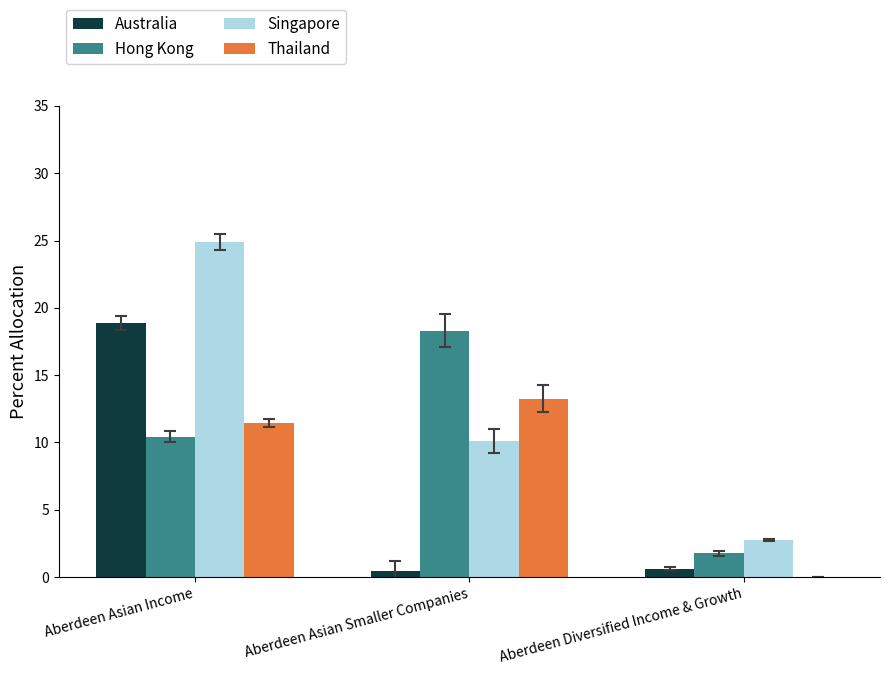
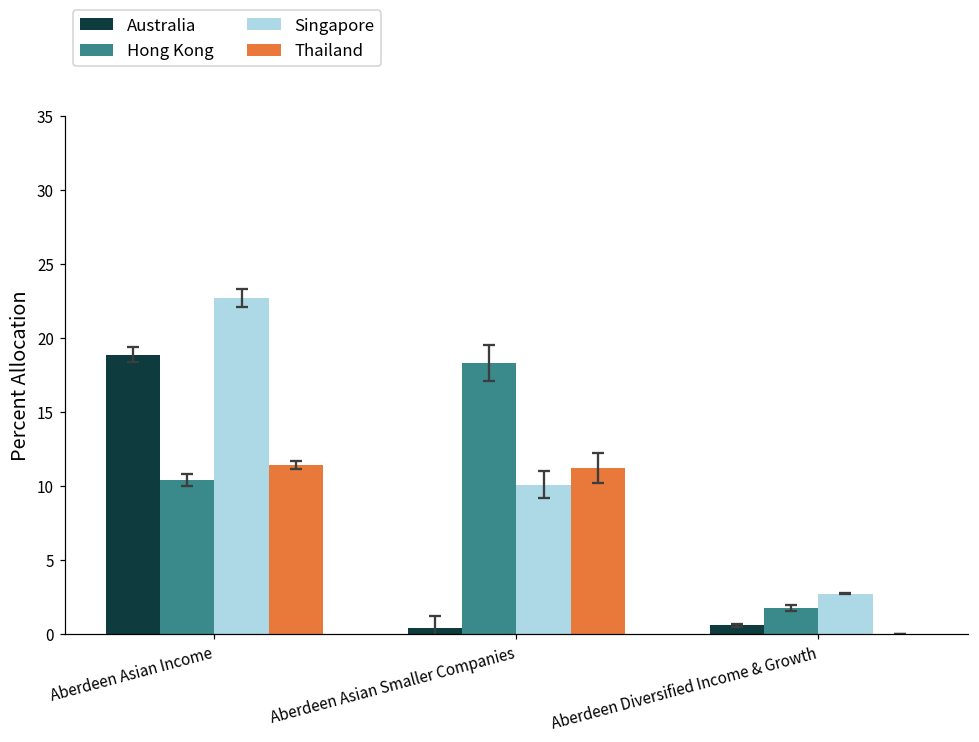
  {
    "Australia": {
      "Aberdeen Asian Income": 18.9,
      "Aberdeen Asian Smaller Companies": 0.4,
      "Aberdeen Diversified Income & Growth": 0.6
    },
    "Singapore": {
-     "Aberdeen Asian Income": 24.9,
+     "Aberdeen Asian Income": 22.7,
      "Aberdeen Asian Smaller Companies": 10.1,
      "Aberdeen Diversified Income & Growth": 2.7
    },
    "Thailand": {
      "Aberdeen Asian Income": 11.4,
-     "Aberdeen Asian Smaller Companies": 13.2,
+     "Aberdeen Asian Smaller Companies": 11.2,
      "Aberdeen Diversified Income & Growth": 0.0
    }
  }
